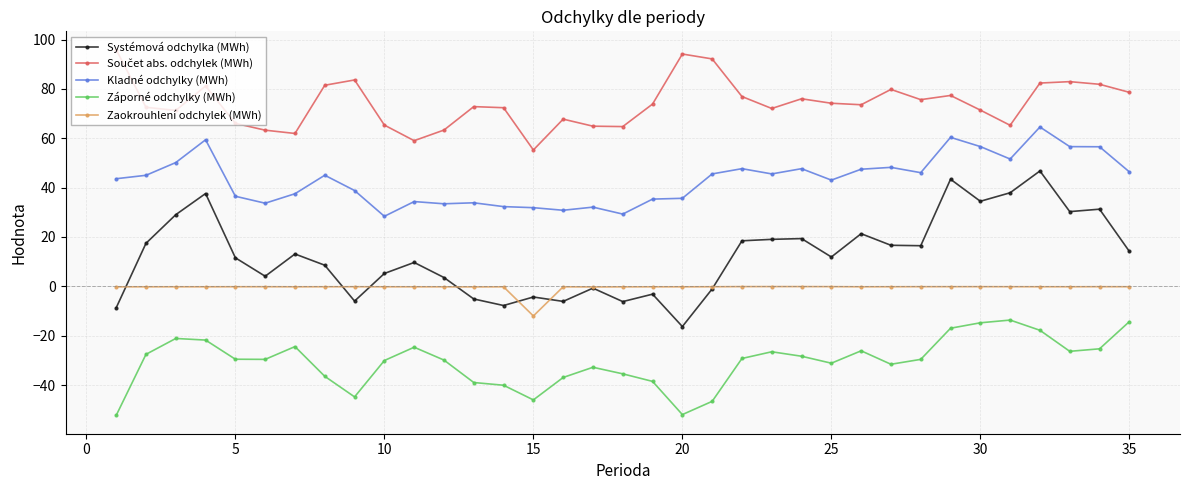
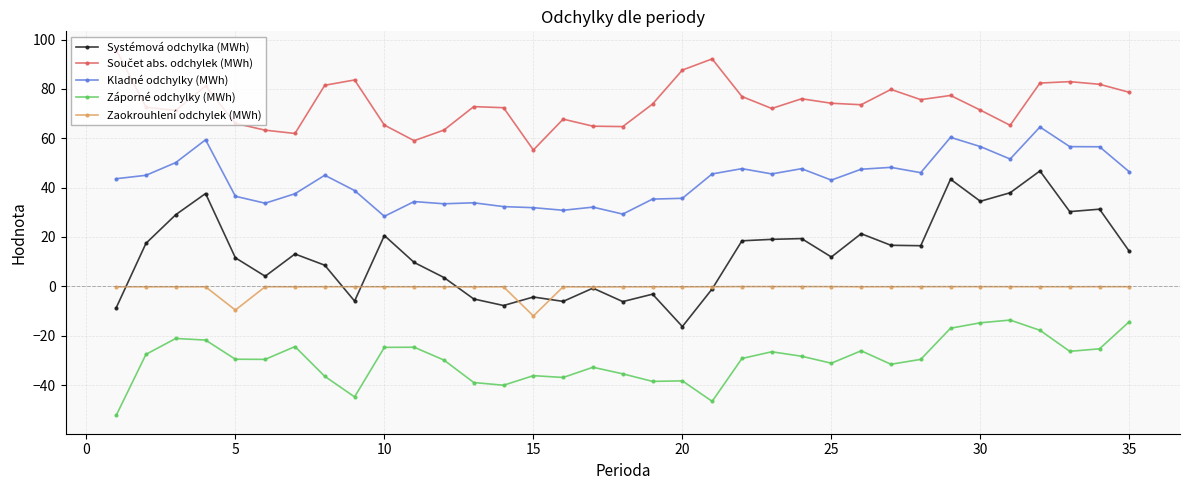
  {
    "Systémová odchylka (MWh)": {
      "5": 12,
-     "10": 5,
+     "10": 21,
      "15": -4,
      "20": -16,
      "25": 12,
      "30": 34,
      "35": 14
    },
    "Součet abs. odchylek (MWh)": {
      "10": 65,
      "15": 55,
-     "20": 94,
+     "20": 88,
      "25": 74,
      "30": 71,
      "35": 79
    },
    "Kladné odchylky (MWh)": {
      "5": 36,
      "10": 28,
      "15": 32,
      "20": 36,
      "25": 43,
      "30": 57,
      "35": 46
    },
    "Záporné odchylky (MWh)": {
      "5": -30,
-     "10": -30,
-     "15": -46,
-     "20": -52,
+     "10": -25,
+     "15": -36,
+     "20": -38,
      "25": -31,
      "30": -15,
      "35": -14
    },
    "Zaokrouhlení odchylek (MWh)": {
-     "5": 0,
+     "5": -10,
      "10": 0,
      "15": -12,
      "20": 0,
      "25": 0,
      "30": 0,
      "35": 0
    }
  }
